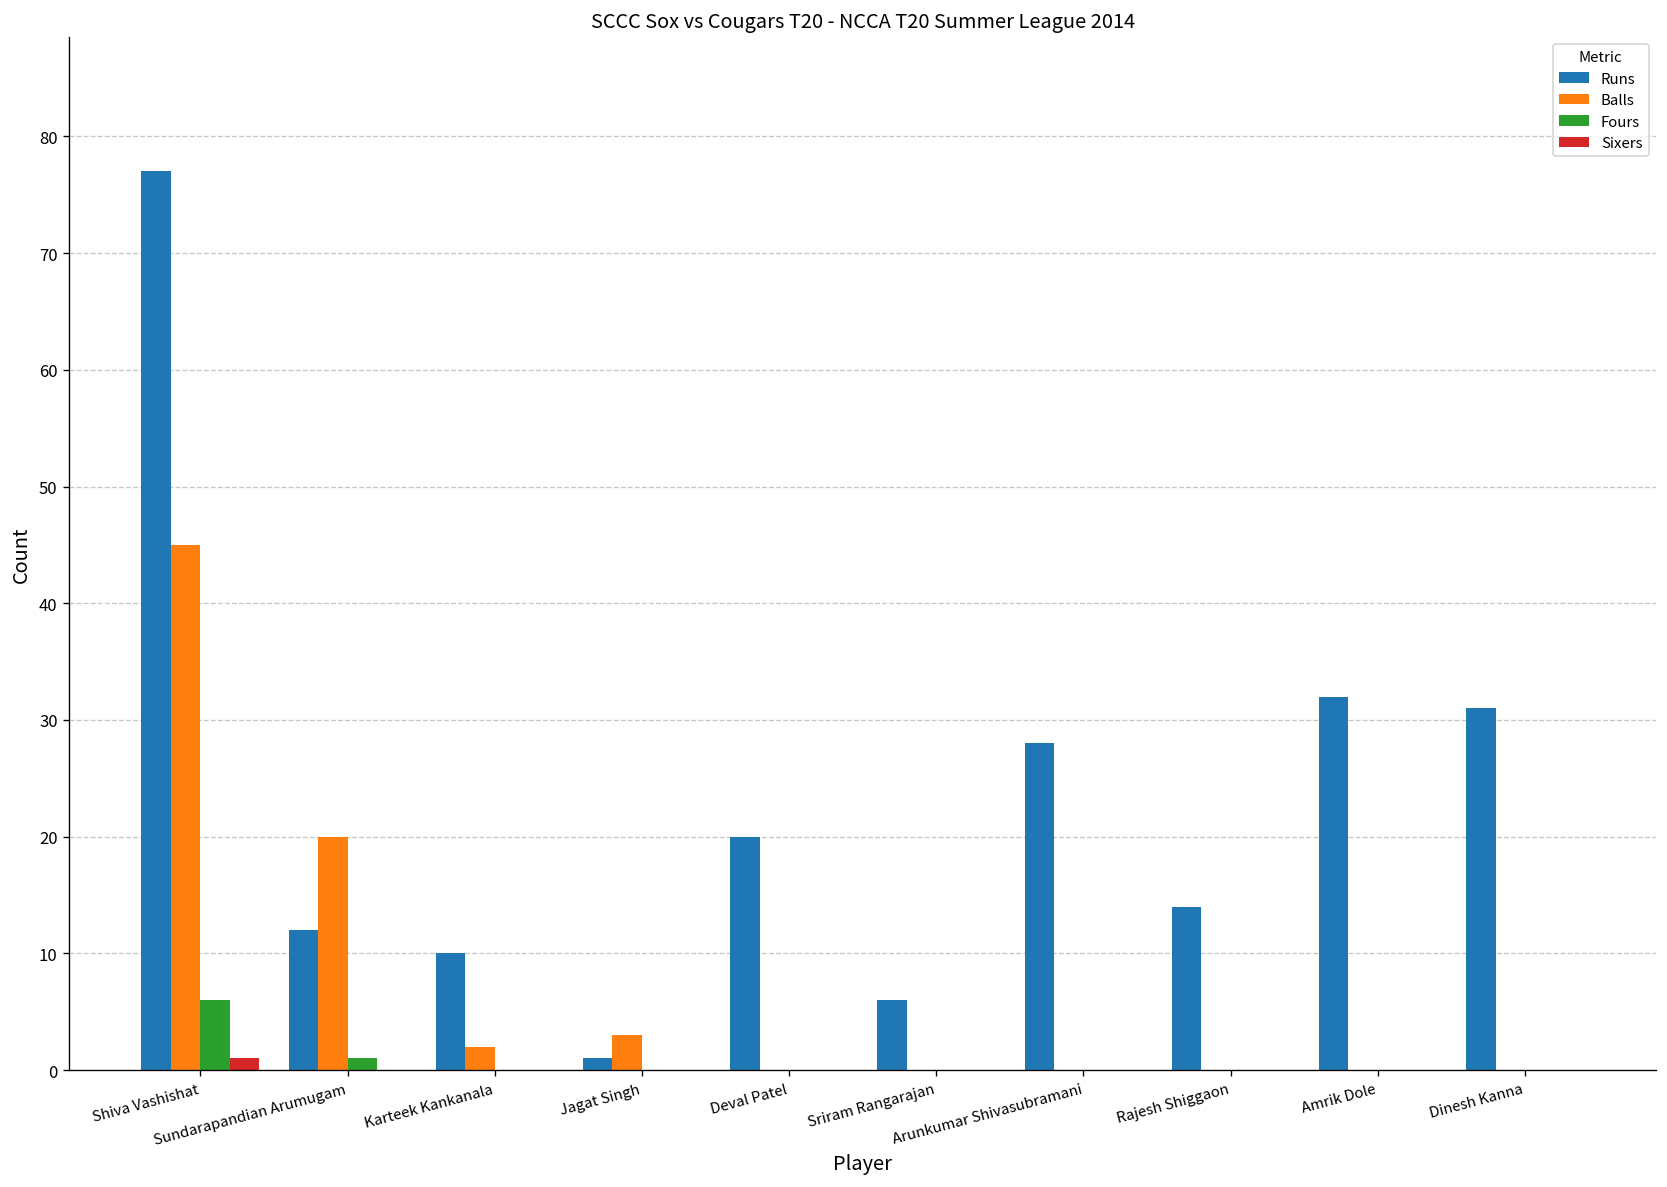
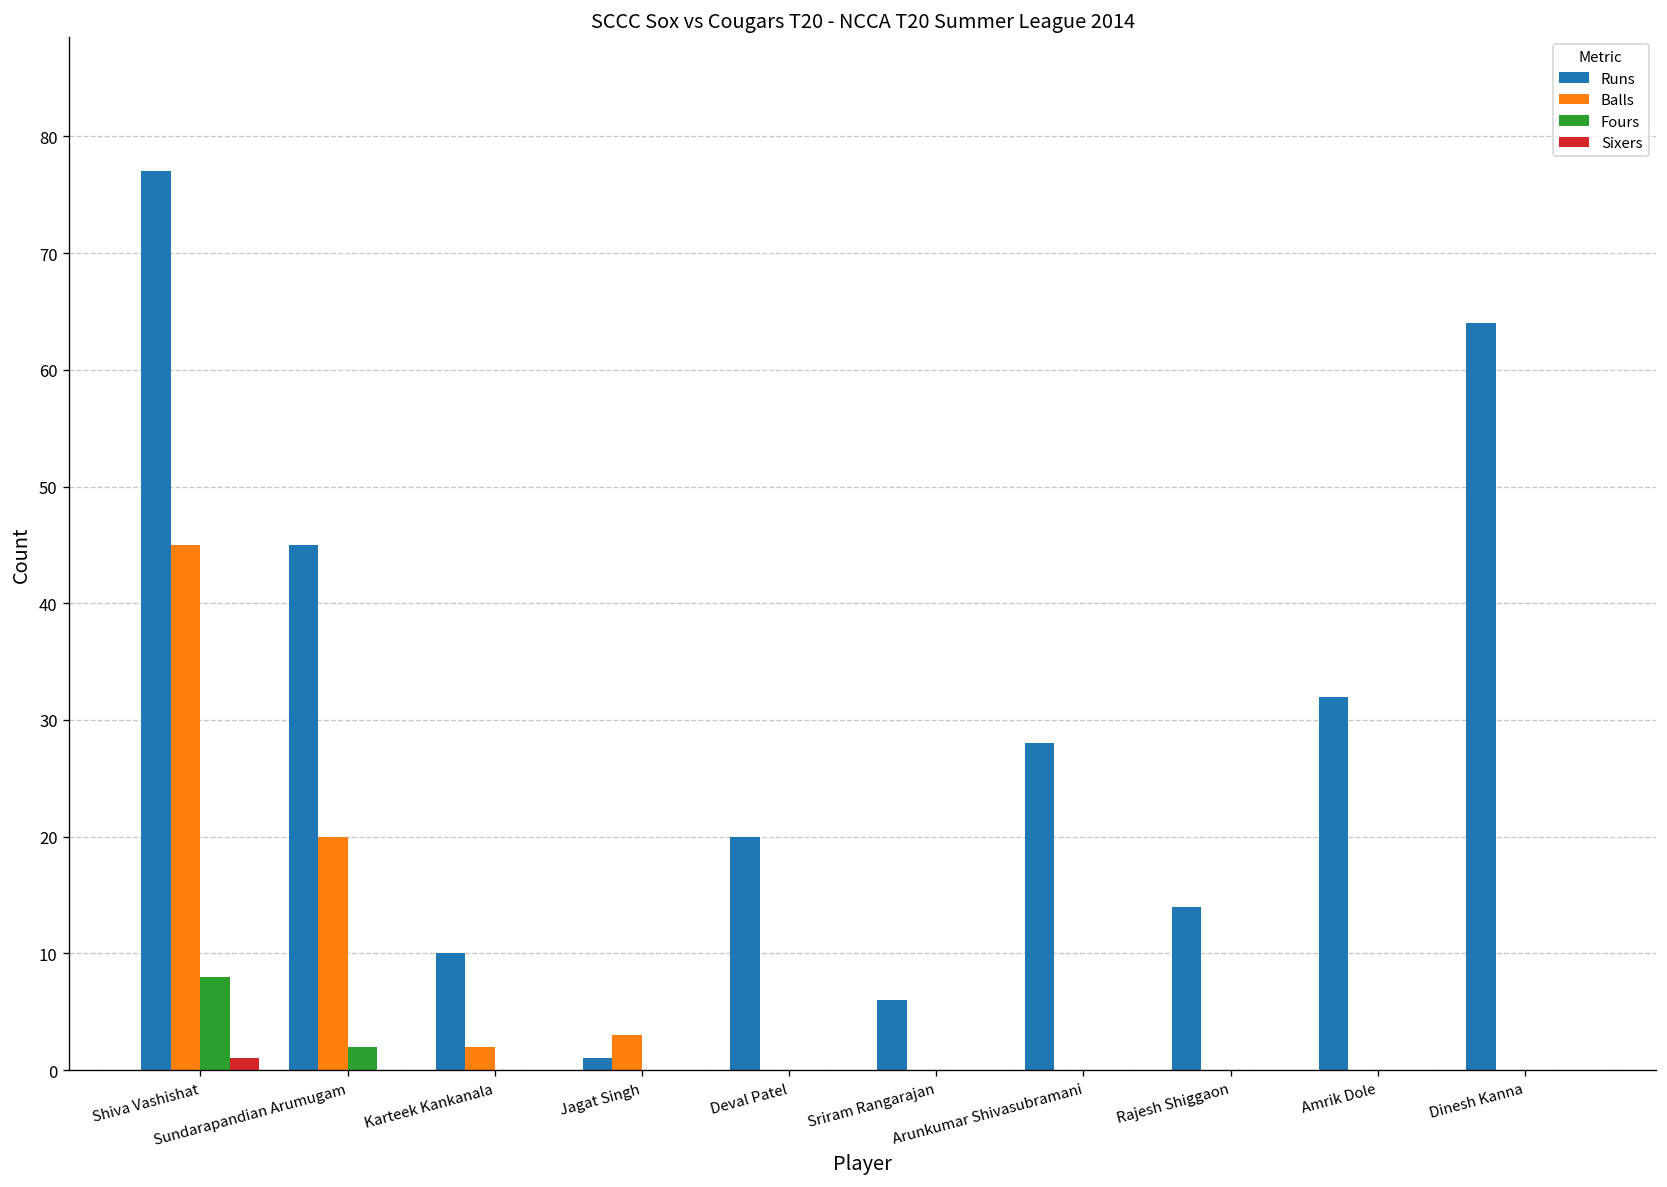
  {
    "Runs": {
      "Shiva Vashishat": 77,
-     "Sundarapandian Arumugam": 12,
+     "Sundarapandian Arumugam": 45,
      "Karteek Kankanala": 10,
      "Jagat Singh": 1,
      "Deval Patel": 20,
      "Sriram Rangarajan": 6,
      "Arunkumar Shivasubramani": 28,
      "Rajesh Shiggaon": 14,
      "Amrik Dole": 32,
-     "Dinesh Kanna": 31
+     "Dinesh Kanna": 64
    },
    "Balls": {
      "Shiva Vashishat": 45,
      "Sundarapandian Arumugam": 20,
      "Karteek Kankanala": 2,
      "Jagat Singh": 3,
      "Deval Patel": 0,
      "Sriram Rangarajan": 0,
      "Arunkumar Shivasubramani": 0,
      "Rajesh Shiggaon": 0,
      "Amrik Dole": 0,
      "Dinesh Kanna": 0
    },
    "Fours": {
-     "Shiva Vashishat": 6,
-     "Sundarapandian Arumugam": 1,
+     "Shiva Vashishat": 8,
+     "Sundarapandian Arumugam": 2,
      "Karteek Kankanala": 0,
      "Jagat Singh": 0,
      "Deval Patel": 0,
      "Sriram Rangarajan": 0,
      "Arunkumar Shivasubramani": 0,
      "Rajesh Shiggaon": 0,
      "Amrik Dole": 0,
      "Dinesh Kanna": 0
    },
    "Sixers": {
      "Shiva Vashishat": 1,
      "Sundarapandian Arumugam": 0,
      "Karteek Kankanala": 0,
      "Jagat Singh": 0,
      "Deval Patel": 0,
      "Sriram Rangarajan": 0,
      "Arunkumar Shivasubramani": 0,
      "Rajesh Shiggaon": 0,
      "Amrik Dole": 0,
      "Dinesh Kanna": 0
    }
  }
